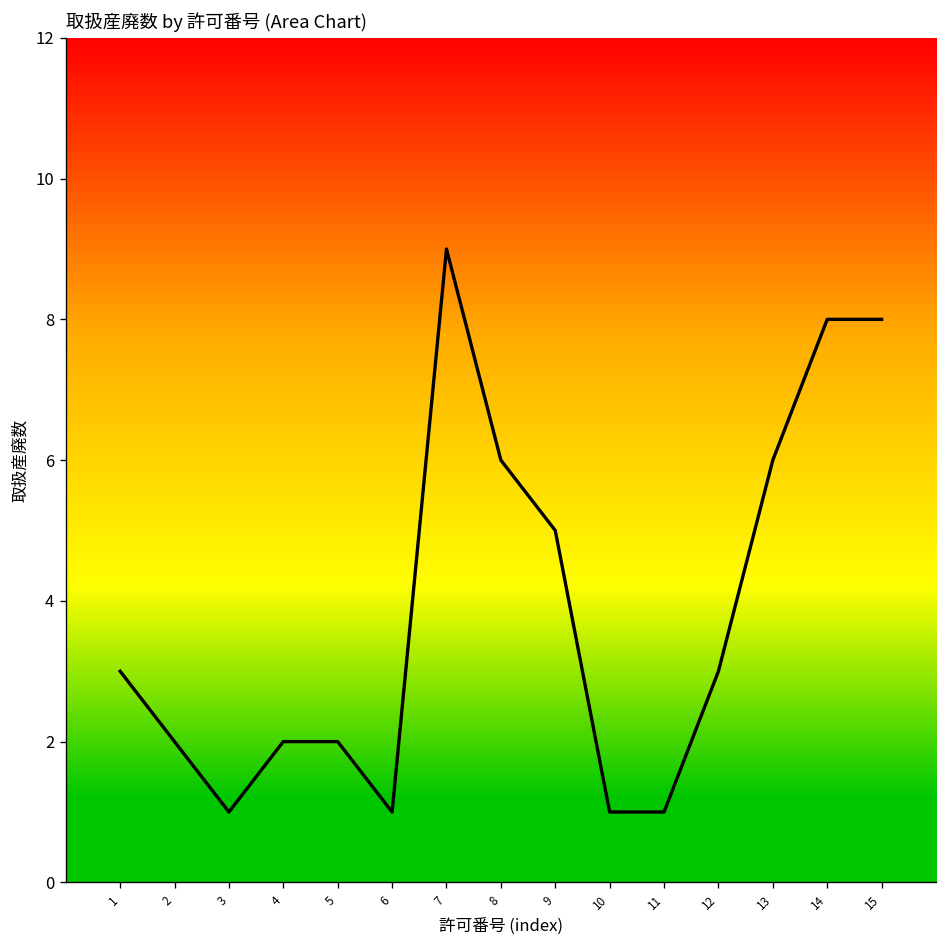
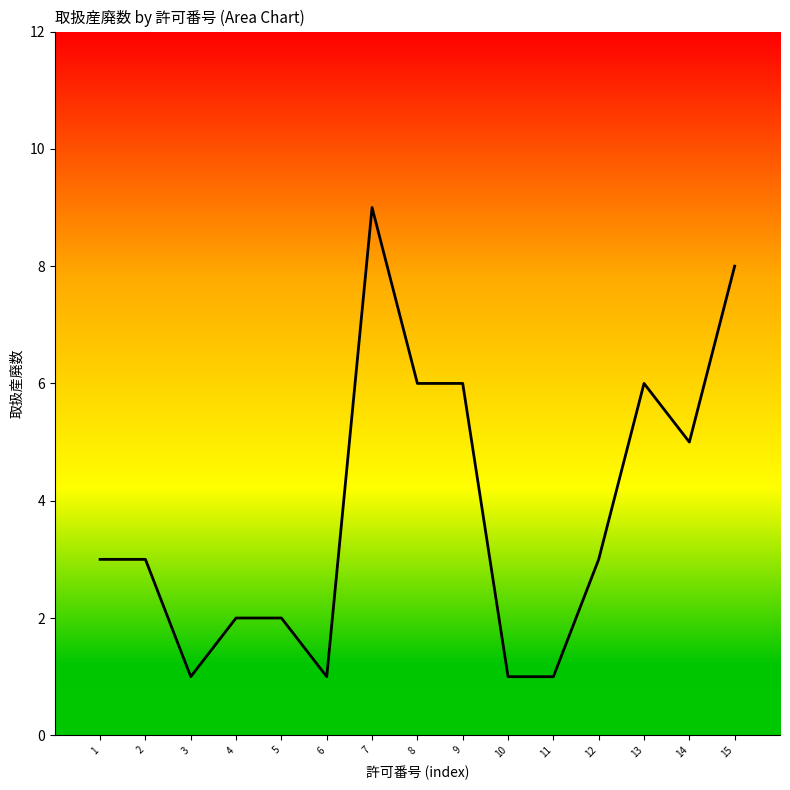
  {
    "1": 3,
-   "2": 2,
+   "2": 3,
    "3": 1,
    "4": 2,
    "5": 2,
    "6": 1,
    "7": 9,
    "8": 6,
-   "9": 5,
+   "9": 6,
    "10": 1,
    "11": 1,
    "12": 3,
    "13": 6,
-   "14": 8,
+   "14": 5,
    "15": 8
  }
